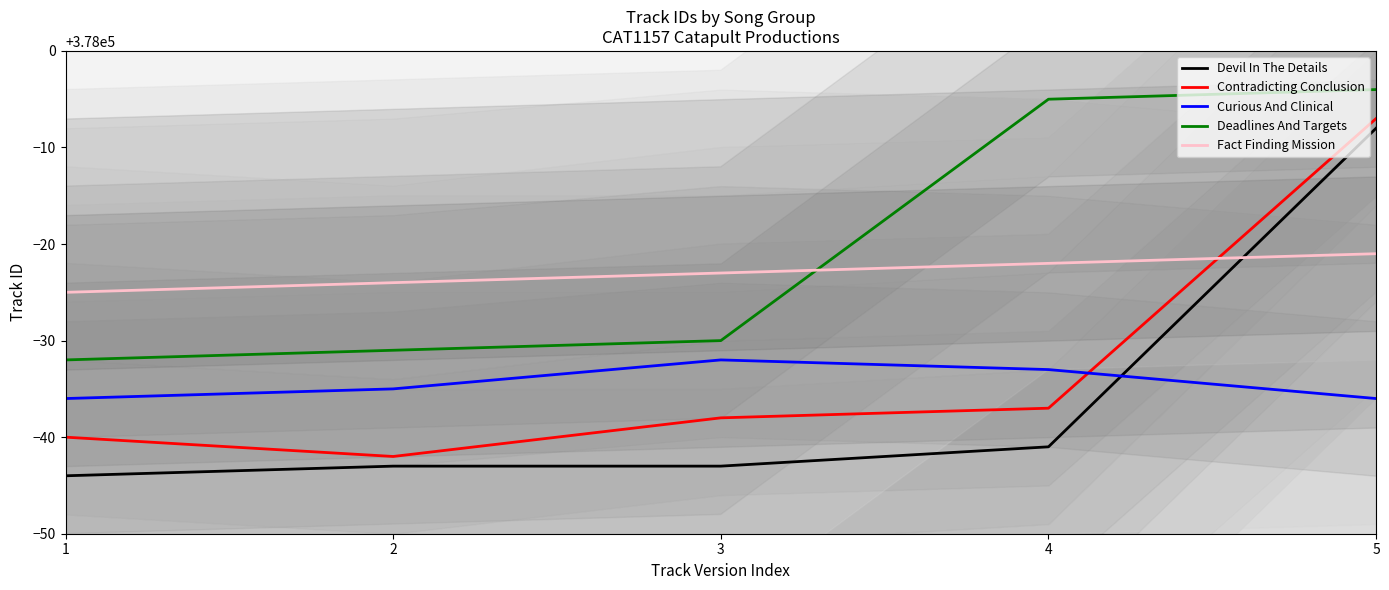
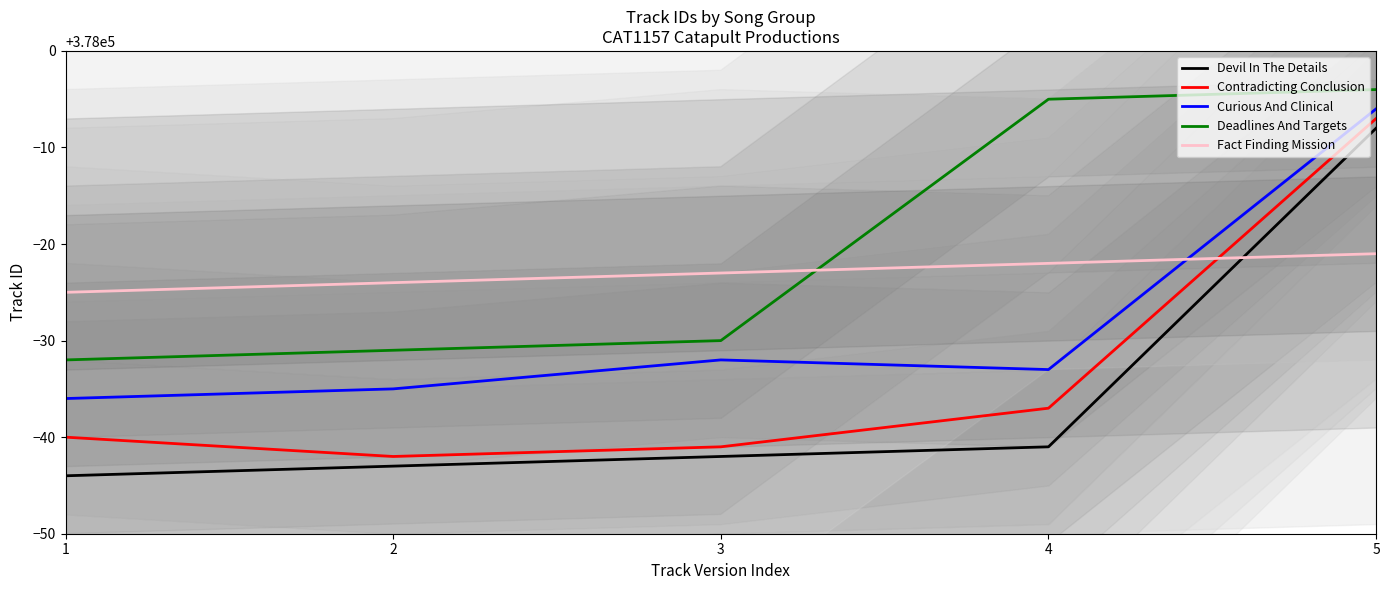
  {
    "Devil In The Details": {
      "1": 377956,
      "2": 377957,
-     "3": 377957,
+     "3": 377958,
      "4": 377959
    },
    "Contradicting Conclusion": {
      "1": 377960,
      "2": 377958,
-     "3": 377962,
+     "3": 377959,
      "4": 377963,
      "5": 377993
    },
    "Curious And Clinical": {
      "3": 377968,
-     "5": 377964
+     "5": 377994
    },
    "Deadlines And Targets": {
      "2": 377969,
      "5": 377996
    }
  }
